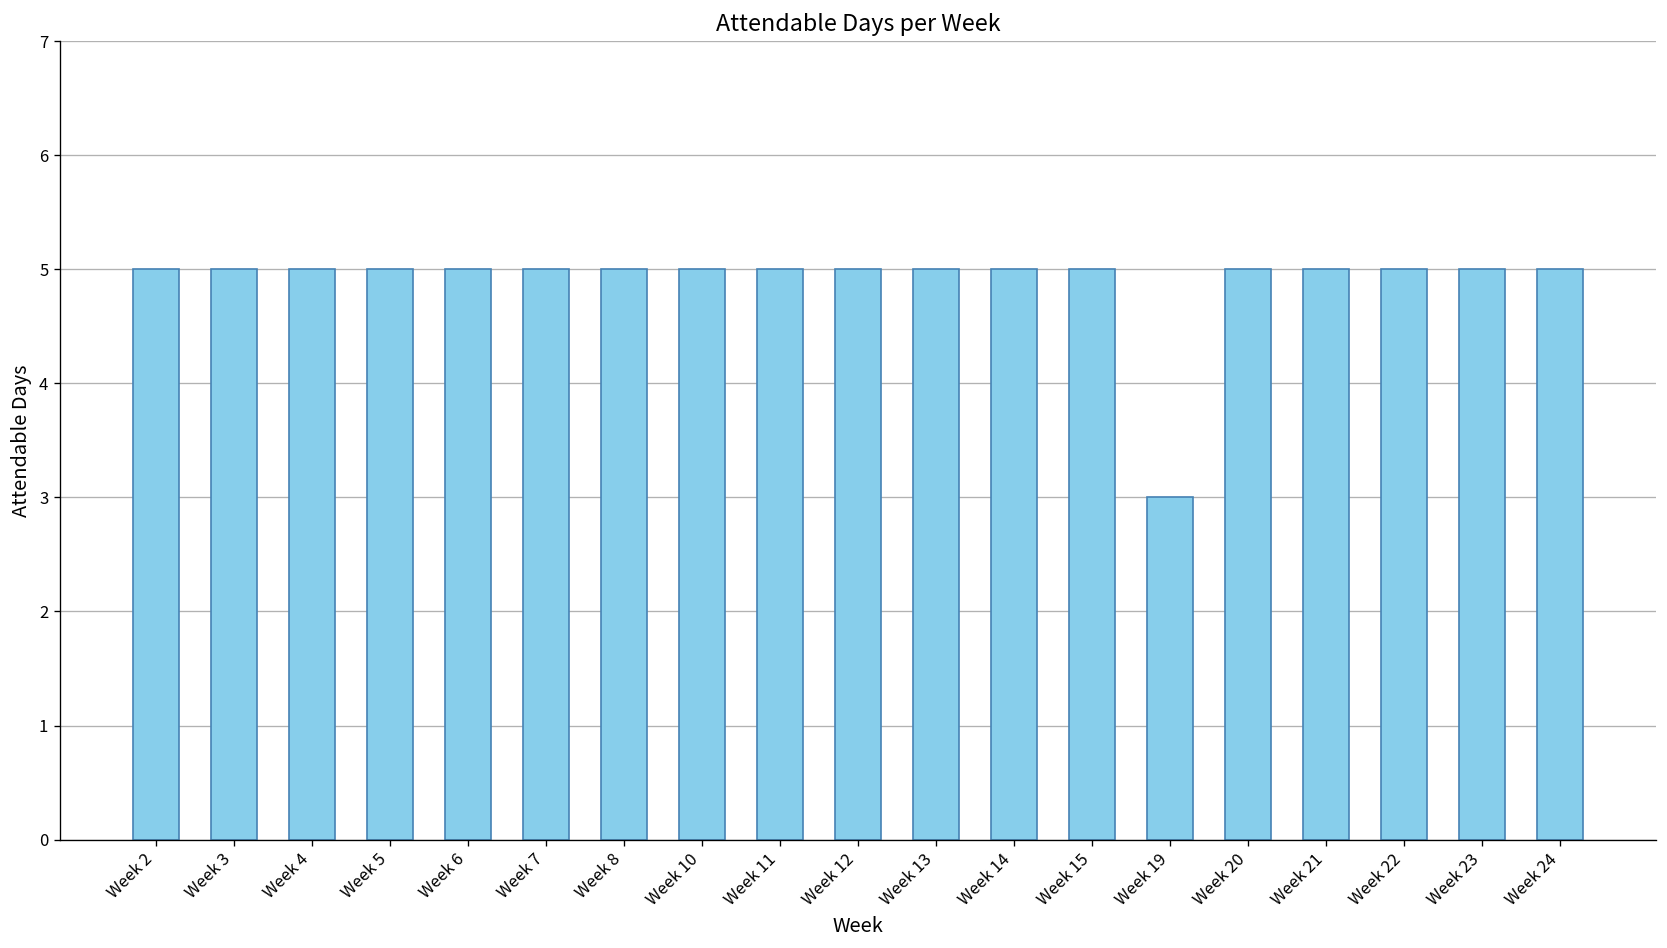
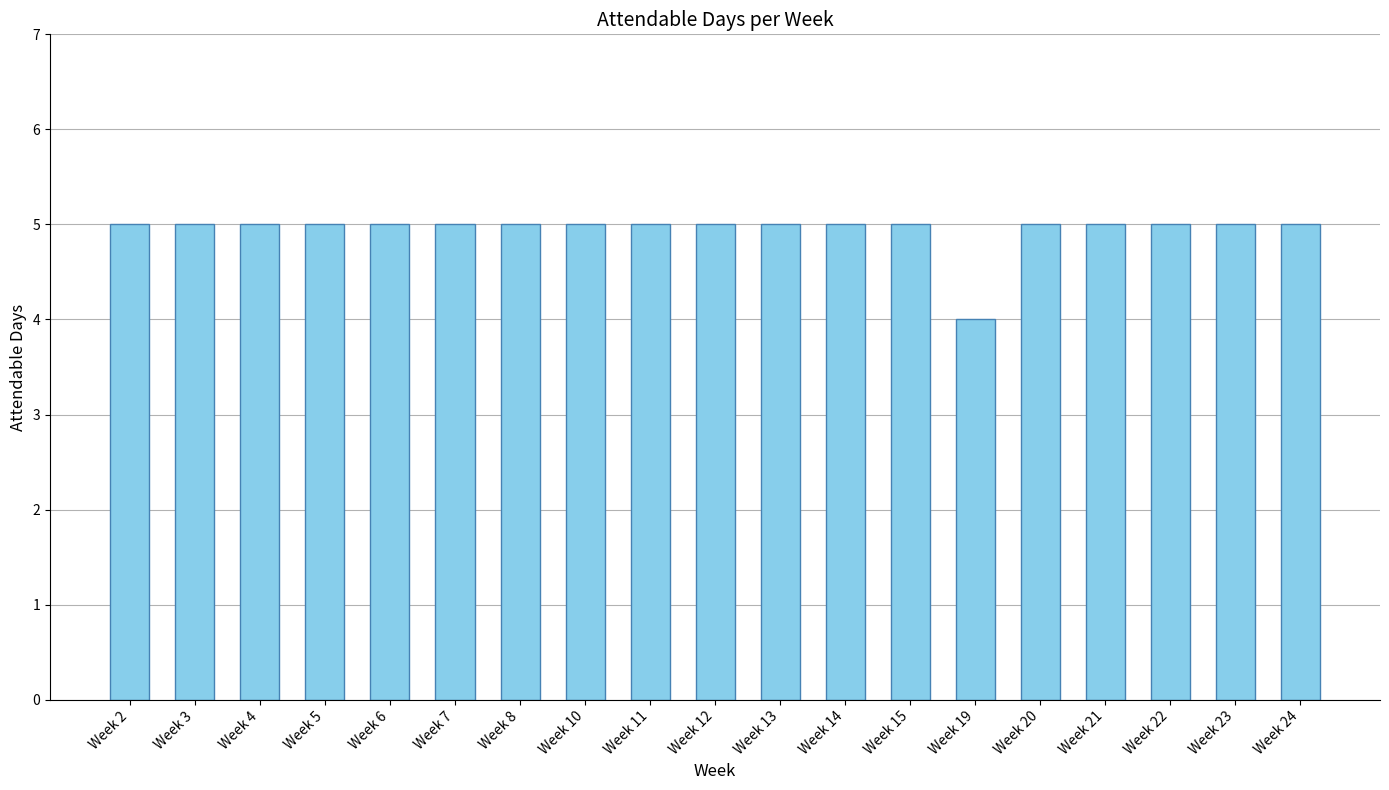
  {
    "Week 2": 5,
    "Week 3": 5,
    "Week 4": 5,
    "Week 5": 5,
    "Week 6": 5,
    "Week 7": 5,
    "Week 8": 5,
    "Week 10": 5,
    "Week 11": 5,
    "Week 12": 5,
    "Week 13": 5,
    "Week 14": 5,
    "Week 15": 5,
-   "Week 19": 3,
+   "Week 19": 4,
    "Week 20": 5,
    "Week 21": 5,
    "Week 22": 5,
    "Week 23": 5,
    "Week 24": 5
  }
